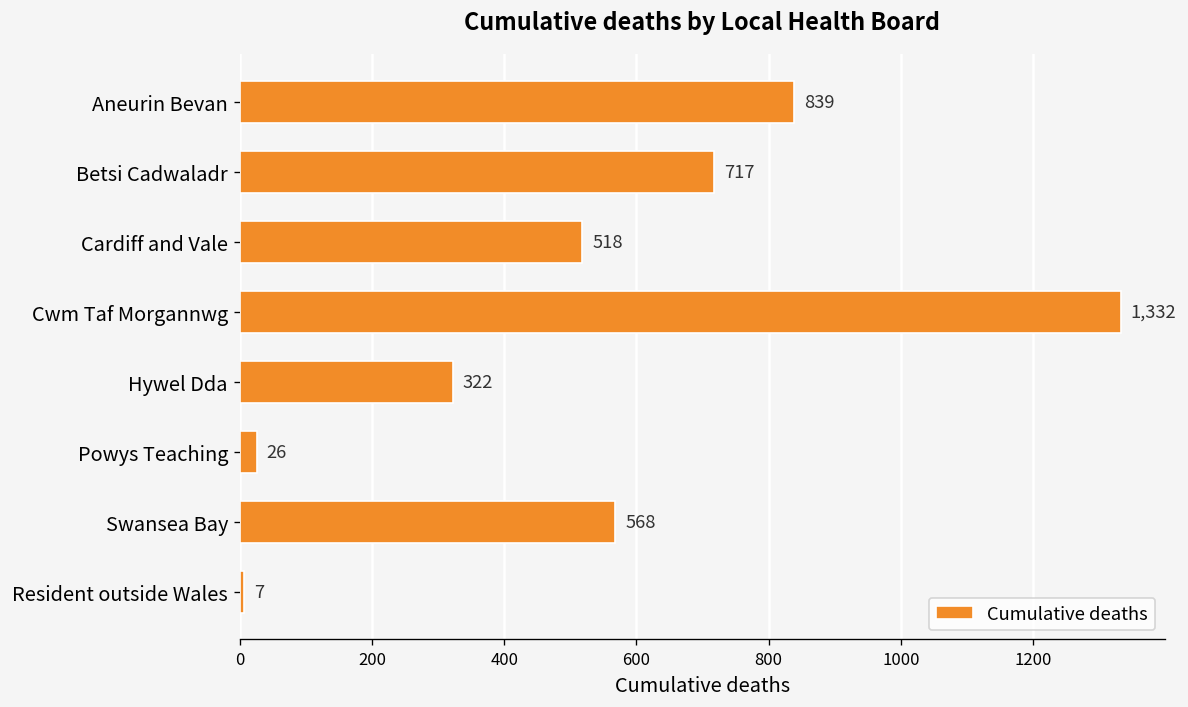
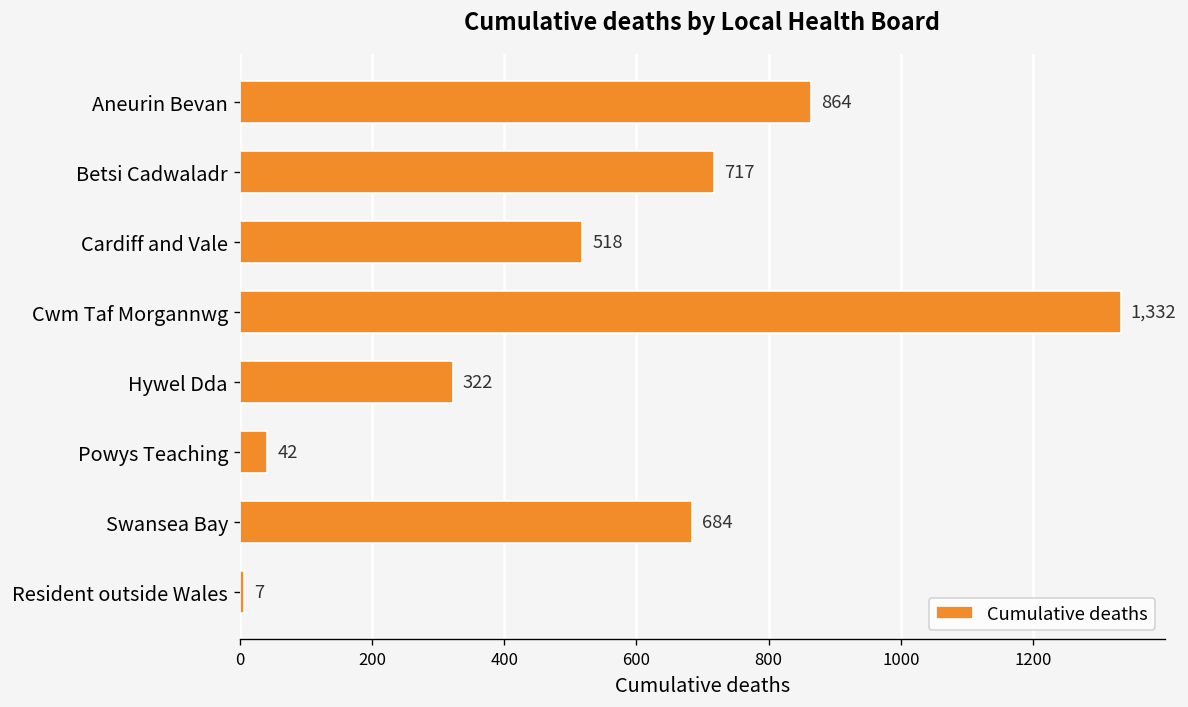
  {
-   "Aneurin Bevan": "839",
+   "Aneurin Bevan": "864",
    "Betsi Cadwaladr": "717",
    "Cardiff and Vale": "518",
    "Cwm Taf Morgannwg": "1,332",
    "Hywel Dda": "322",
-   "Powys Teaching": "26",
-   "Swansea Bay": "568",
+   "Powys Teaching": "42",
+   "Swansea Bay": "684",
    "Resident outside Wales": "7"
  }
